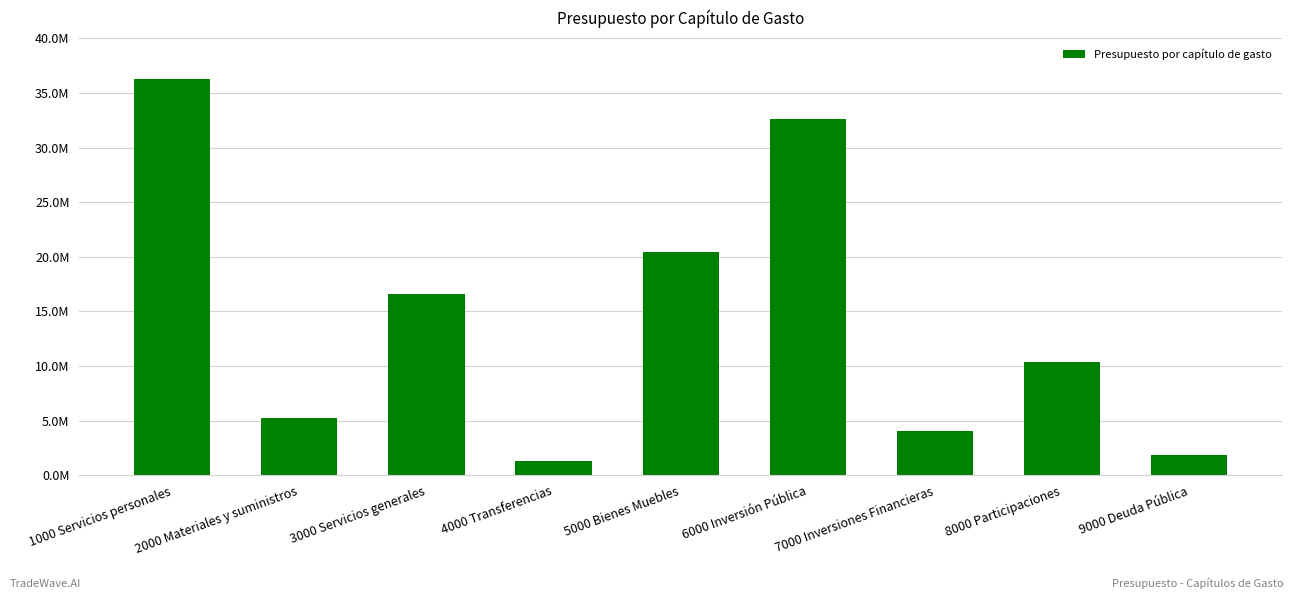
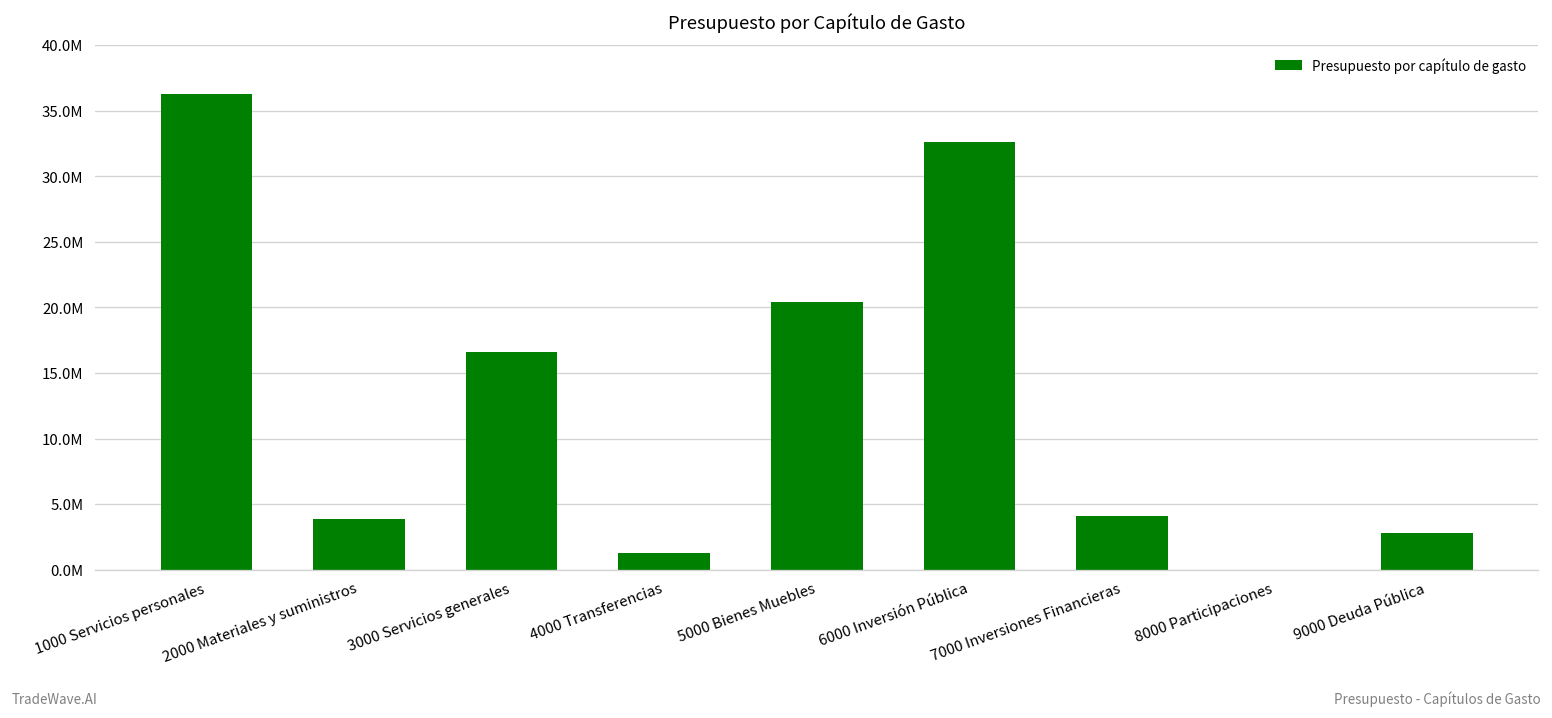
  {
    "1000 Servicios personales": 36300000,
-   "2000 Materiales y suministros": 5300000,
+   "2000 Materiales y suministros": 3800000,
    "3000 Servicios generales": 16600000,
    "4000 Transferencias": 1300000,
    "5000 Bienes Muebles": 20400000,
    "6000 Inversión Pública": 32600000,
    "7000 Inversiones Financieras": 4100000,
-   "8000 Participaciones": 10400000,
-   "9000 Deuda Pública": 1900000
+   "8000 Participaciones": 0,
+   "9000 Deuda Pública": 2800000
  }
